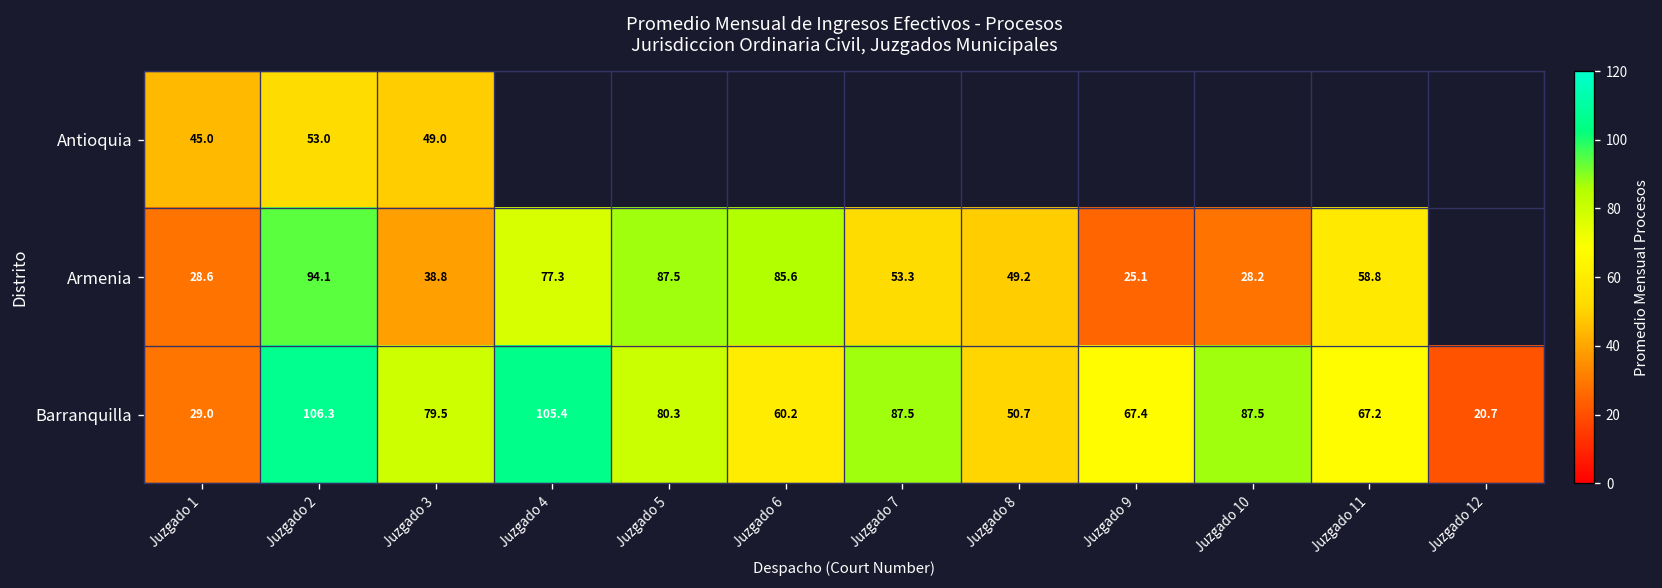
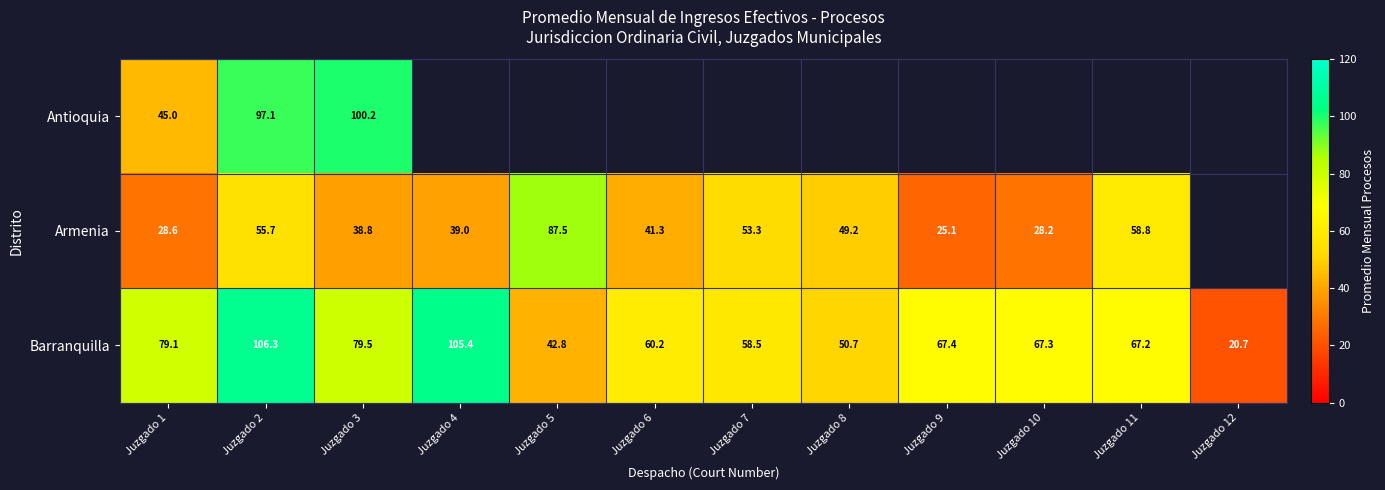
  {
    "Antioquia": {
      "Juzgado 1": 45.0,
-     "Juzgado 2": 53.0,
-     "Juzgado 3": 49.0
+     "Juzgado 2": 97.1,
+     "Juzgado 3": 100.2
    },
    "Armenia": {
      "Juzgado 1": 28.6,
-     "Juzgado 2": 94.1,
+     "Juzgado 2": 55.7,
      "Juzgado 3": 38.8,
-     "Juzgado 4": 77.3,
+     "Juzgado 4": 39.0,
      "Juzgado 5": 87.5,
-     "Juzgado 6": 85.6,
+     "Juzgado 6": 41.3,
      "Juzgado 7": 53.3,
      "Juzgado 8": 49.2,
      "Juzgado 9": 25.1,
      "Juzgado 10": 28.2,
      "Juzgado 11": 58.8
    },
    "Barranquilla": {
-     "Juzgado 1": 29.0,
+     "Juzgado 1": 79.1,
      "Juzgado 2": 106.3,
      "Juzgado 3": 79.5,
      "Juzgado 4": 105.4,
-     "Juzgado 5": 80.3,
+     "Juzgado 5": 42.8,
      "Juzgado 6": 60.2,
-     "Juzgado 7": 87.5,
+     "Juzgado 7": 58.5,
      "Juzgado 8": 50.7,
      "Juzgado 9": 67.4,
-     "Juzgado 10": 87.5,
+     "Juzgado 10": 67.3,
      "Juzgado 11": 67.2,
      "Juzgado 12": 20.7
    }
  }
